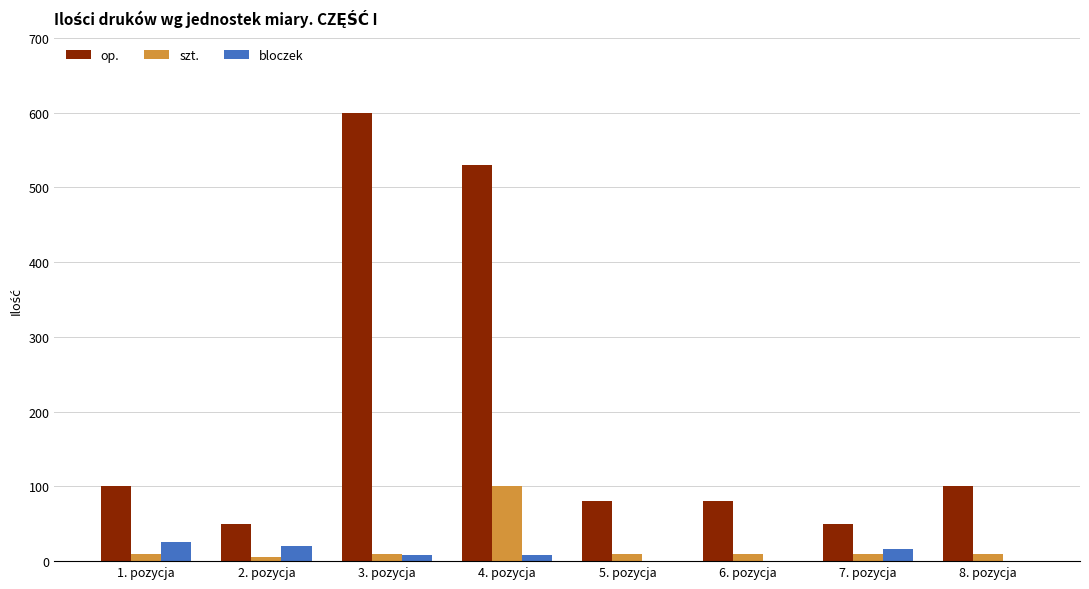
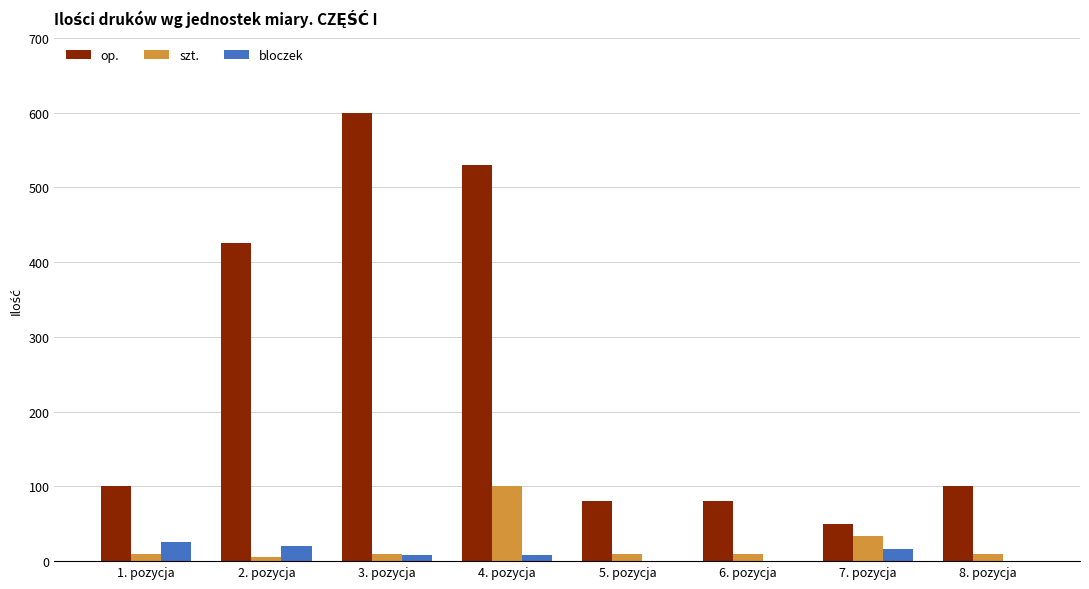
  {
    "op.": {
      "1. pozycja": 100,
-     "2. pozycja": 50,
+     "2. pozycja": 430,
      "3. pozycja": 600,
      "4. pozycja": 530,
      "5. pozycja": 80,
      "6. pozycja": 80,
      "7. pozycja": 50,
      "8. pozycja": 100
    },
    "szt.": {
      "1. pozycja": 10,
      "2. pozycja": 10,
      "3. pozycja": 10,
      "4. pozycja": 100,
      "5. pozycja": 10,
      "6. pozycja": 10,
-     "7. pozycja": 10,
+     "7. pozycja": 30,
      "8. pozycja": 10
    },
    "bloczek": {
      "1. pozycja": 30,
      "2. pozycja": 20,
      "3. pozycja": 10,
      "4. pozycja": 10,
      "5. pozycja": 0,
      "6. pozycja": 0,
      "7. pozycja": 20,
      "8. pozycja": 0
    }
  }
